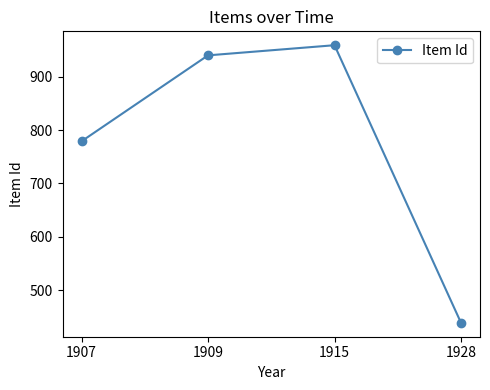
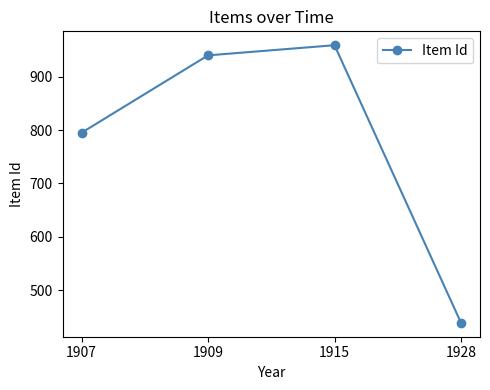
  {
-   "1907": 780,
+   "1907": 800,
    "1909": 940,
    "1915": 960,
    "1928": 440
  }
